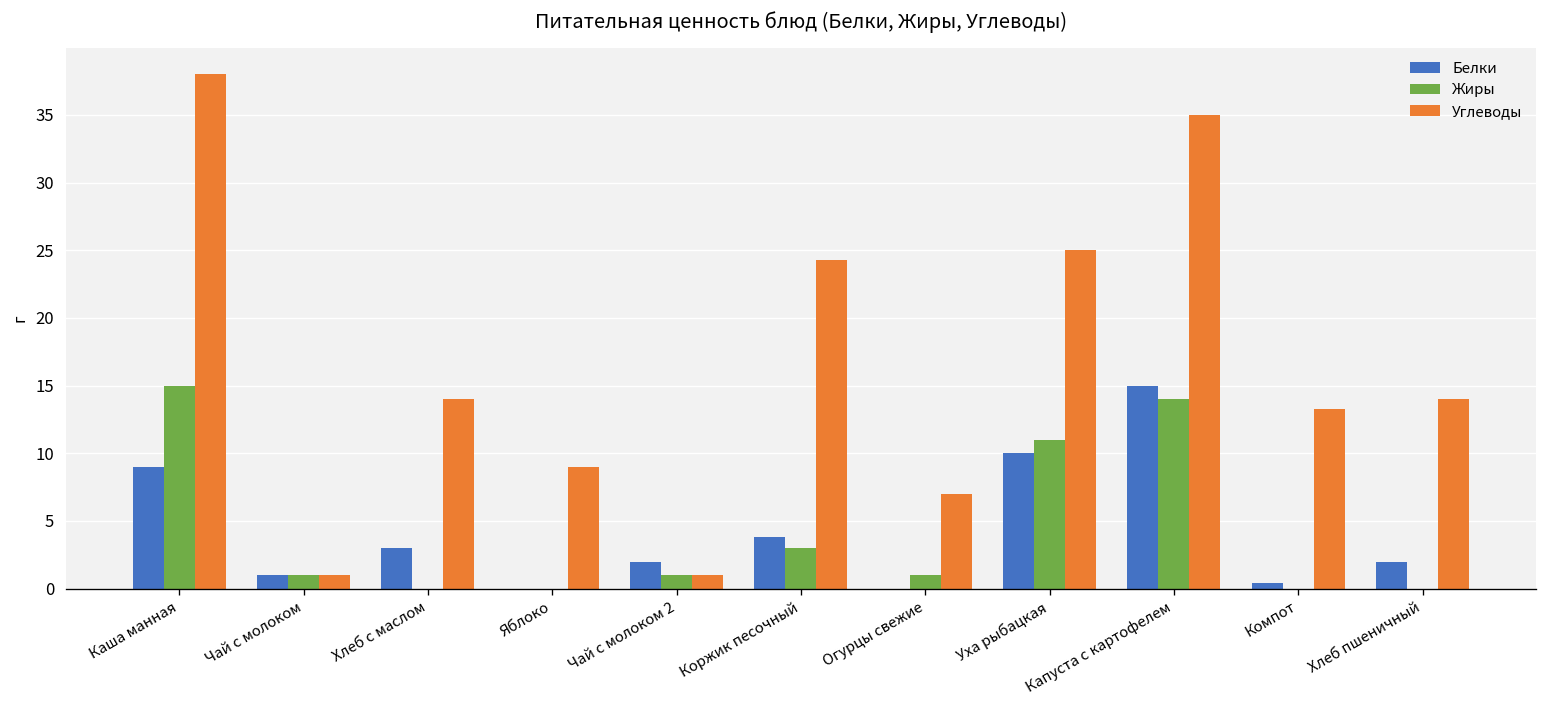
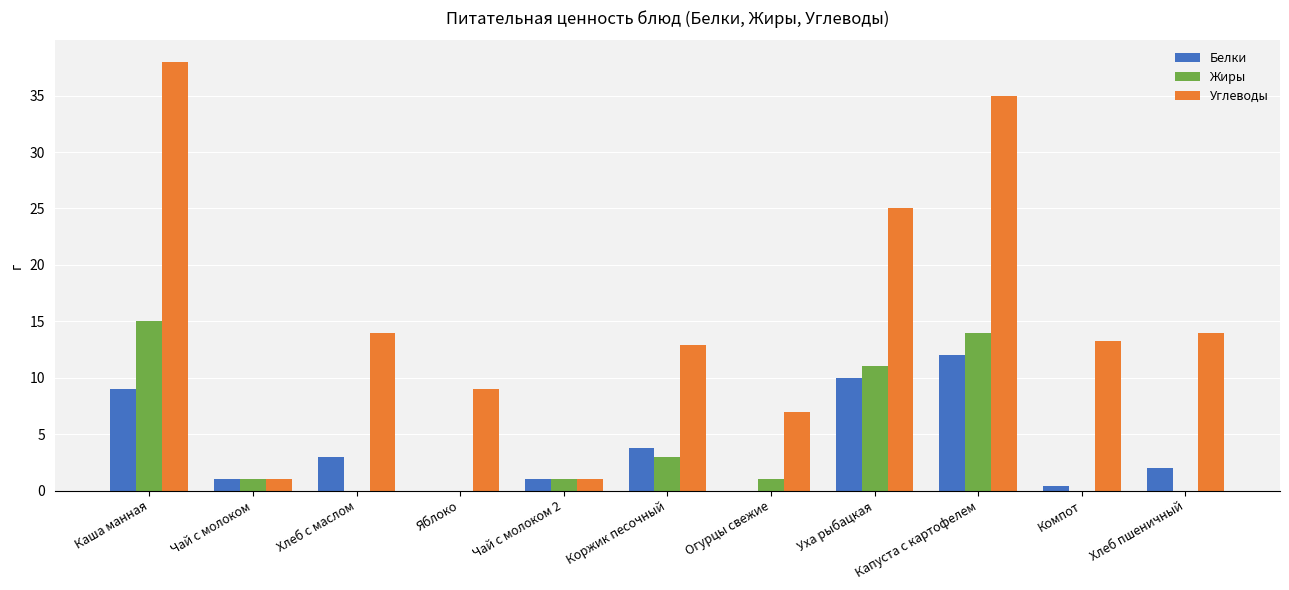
  {
    "Белки": {
      "Каша манная": 9,
      "Чай с молоком": 1,
      "Хлеб с маслом": 3,
      "Яблоко": 0,
-     "Чай с молоком 2": 2,
+     "Чай с молоком 2": 1,
      "Коржик песочный": 4,
      "Огурцы свежие": 0,
      "Уха рыбацкая": 10,
-     "Капуста с картофелем": 15,
+     "Капуста с картофелем": 12,
      "Компот": 0.4,
      "Хлеб пшеничный": 2
    },
    "Жиры": {
      "Каша манная": 15.0,
      "Чай с молоком": 1.0,
      "Хлеб с маслом": 0.0,
      "Яблоко": 0.0,
      "Чай с молоком 2": 1.0,
      "Коржик песочный": 3.0,
      "Огурцы свежие": 1.0,
      "Уха рыбацкая": 11.0,
      "Капуста с картофелем": 14.0,
      "Компот": 0.0,
      "Хлеб пшеничный": 0.0
    },
    "Углеводы": {
      "Каша манная": 38.0,
      "Чай с молоком": 1.0,
      "Хлеб с маслом": 14.0,
      "Яблоко": 9.0,
      "Чай с молоком 2": 1.0,
-     "Коржик песочный": 24.3,
+     "Коржик песочный": 12.9,
      "Огурцы свежие": 7.0,
      "Уха рыбацкая": 25.0,
      "Капуста с картофелем": 35.0,
      "Компот": 13.2,
      "Хлеб пшеничный": 14.0
    }
  }
